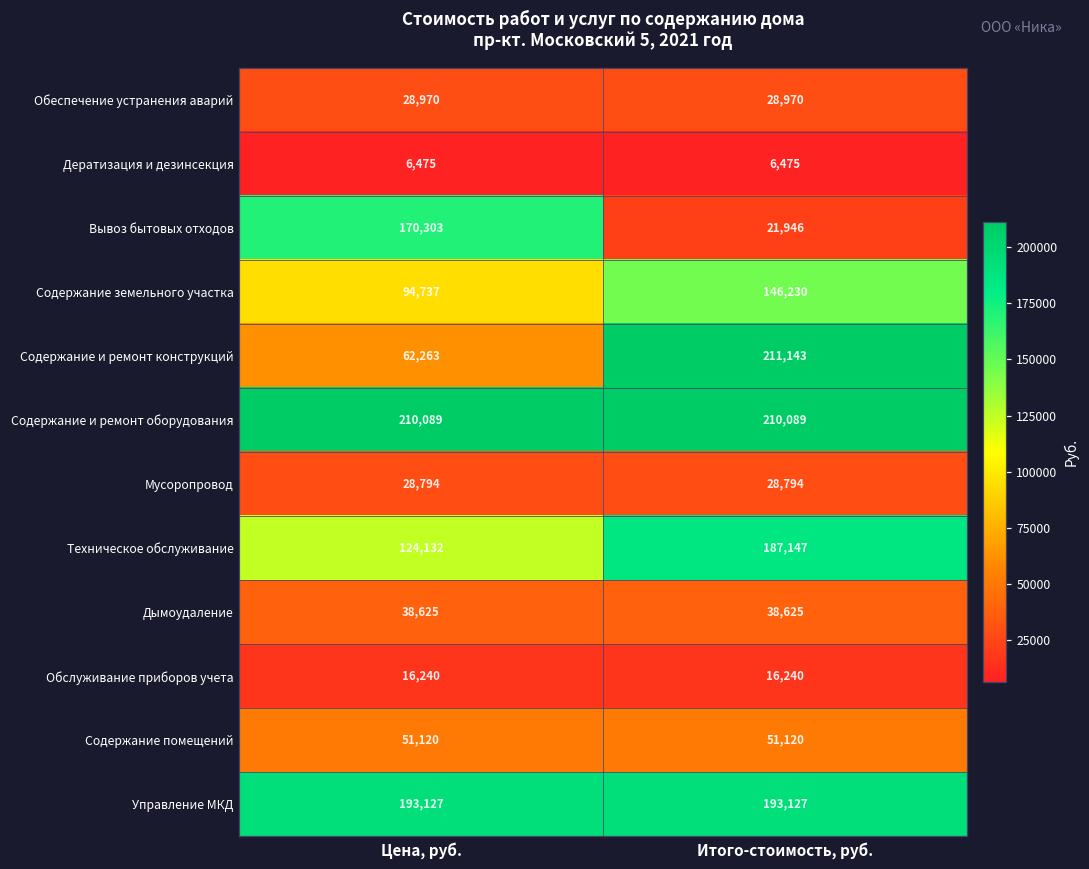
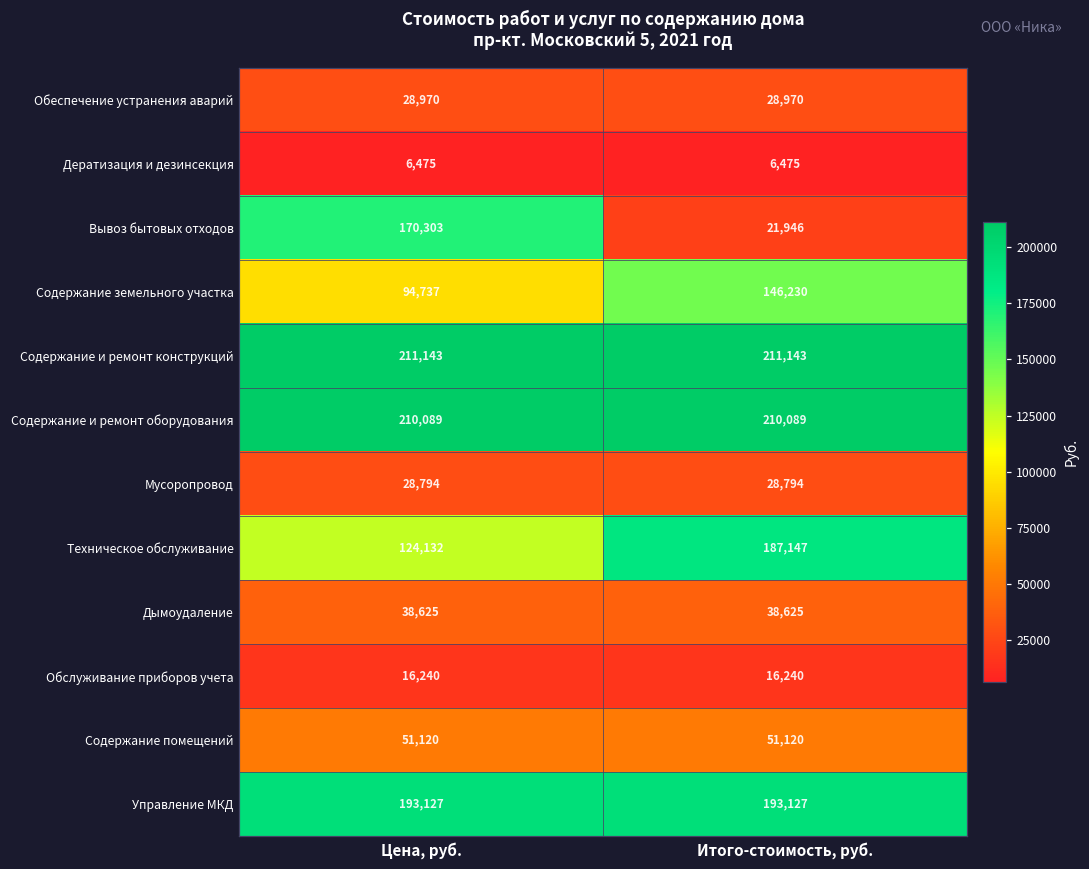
  {
    "Обеспечение устранения аварий": {
      "Цена, руб.": "28,970",
      "Итого-стоимость, руб.": "28,970"
    },
    "Дератизация и дезинсекция": {
      "Цена, руб.": "6,475",
      "Итого-стоимость, руб.": "6,475"
    },
    "Вывоз бытовых отходов": {
      "Цена, руб.": "170,303",
      "Итого-стоимость, руб.": "21,946"
    },
    "Содержание земельного участка": {
      "Цена, руб.": "94,737",
      "Итого-стоимость, руб.": "146,230"
    },
    "Содержание и ремонт конструкций": {
-     "Цена, руб.": "62,263",
+     "Цена, руб.": "211,143",
      "Итого-стоимость, руб.": "211,143"
    },
    "Содержание и ремонт оборудования": {
      "Цена, руб.": "210,089",
      "Итого-стоимость, руб.": "210,089"
    },
    "Мусоропровод": {
      "Цена, руб.": "28,794",
      "Итого-стоимость, руб.": "28,794"
    },
    "Техническое обслуживание": {
      "Цена, руб.": "124,132",
      "Итого-стоимость, руб.": "187,147"
    },
    "Дымоудаление": {
      "Цена, руб.": "38,625",
      "Итого-стоимость, руб.": "38,625"
    },
    "Обслуживание приборов учета": {
      "Цена, руб.": "16,240",
      "Итого-стоимость, руб.": "16,240"
    },
    "Содержание помещений": {
      "Цена, руб.": "51,120",
      "Итого-стоимость, руб.": "51,120"
    },
    "Управление МКД": {
      "Цена, руб.": "193,127",
      "Итого-стоимость, руб.": "193,127"
    }
  }
